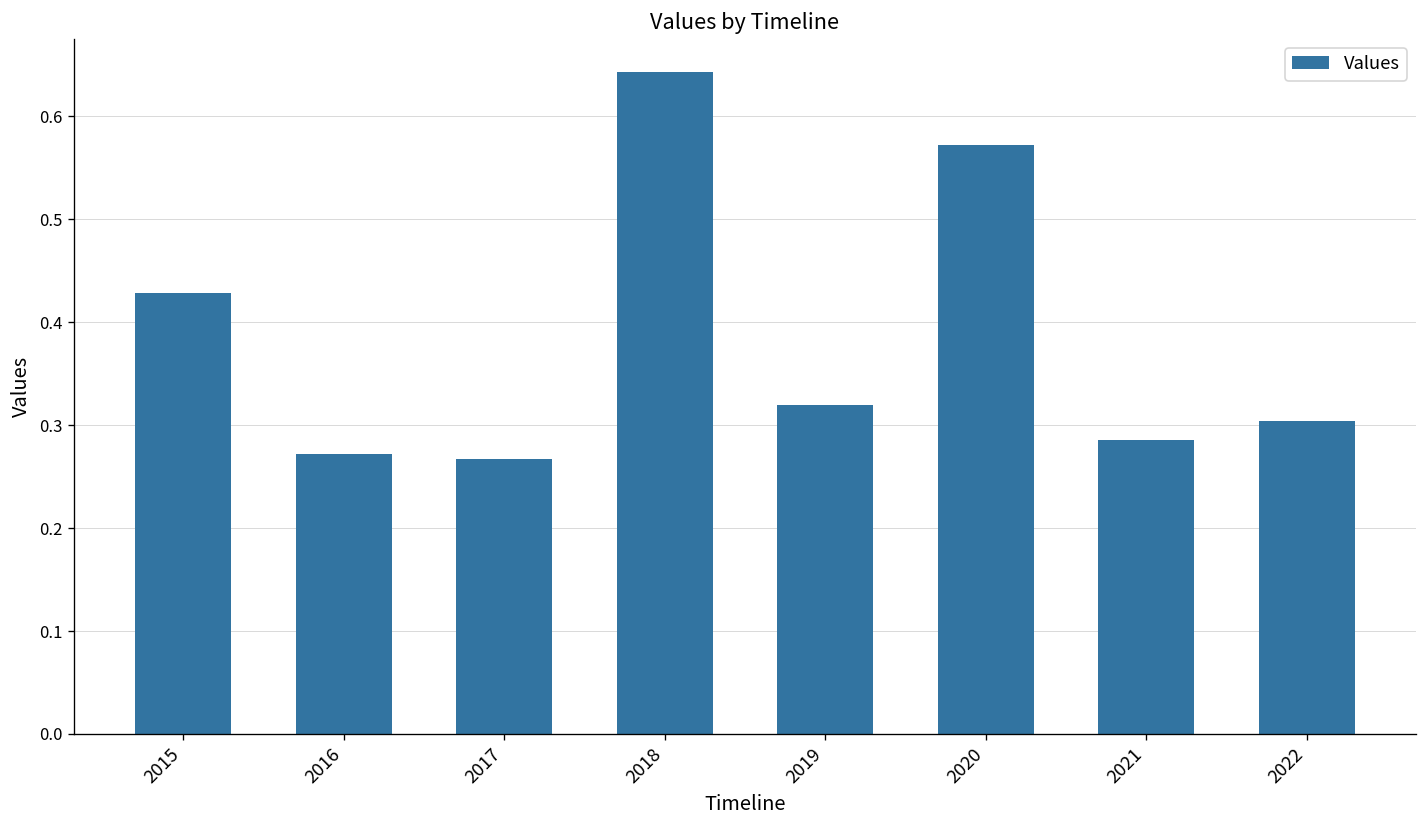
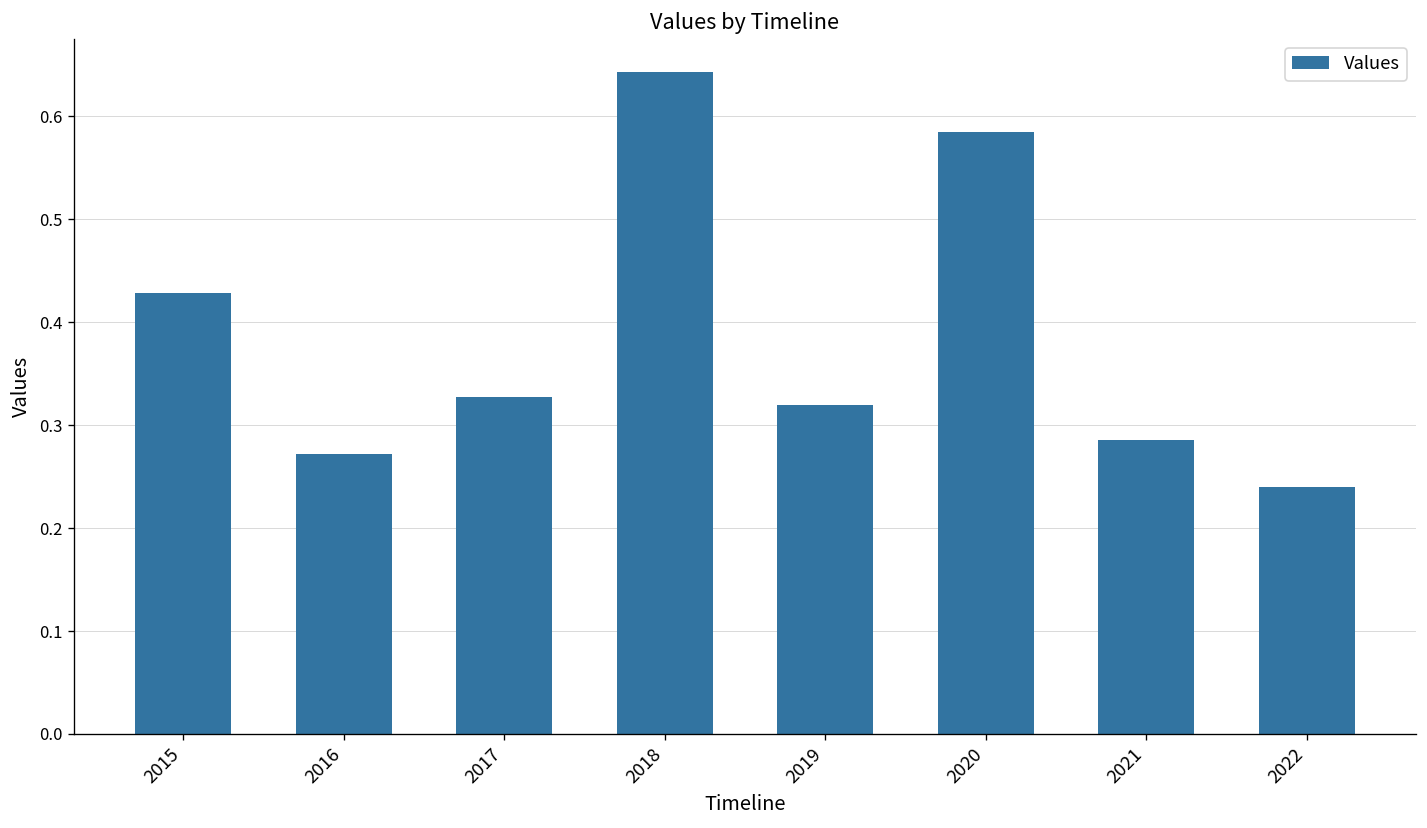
  {
    "2015": 0.43,
    "2016": 0.27,
-   "2017": 0.27,
+   "2017": 0.33,
    "2018": 0.64,
    "2019": 0.32,
-   "2020": 0.57,
+   "2020": 0.58,
    "2021": 0.29,
-   "2022": 0.30
+   "2022": 0.24
  }
